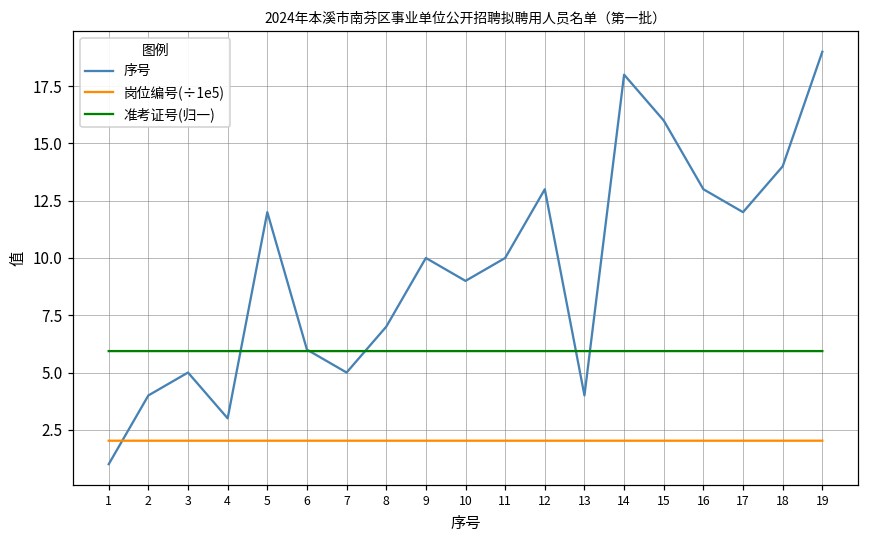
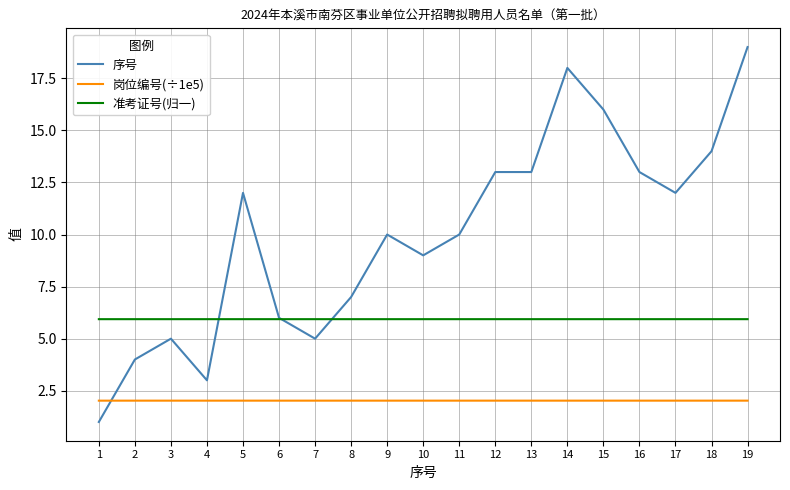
  {
    "序号": {
      "1": 1,
      "2": 4,
      "3": 5,
      "4": 3,
      "5": 12,
      "7": 5,
      "8": 7,
      "9": 10,
      "10": 9,
      "11": 10,
      "12": 13,
-     "13": 4,
+     "13": 13,
      "14": 18,
      "15": 16,
      "16": 13,
      "17": 12,
      "18": 14,
      "19": 19
    },
    "岗位编号(÷1e5)": {
      "1": 2,
      "2": 2,
      "3": 2,
      "4": 2,
      "5": 2,
      "6": 2,
      "7": 2,
      "8": 2,
      "9": 2,
      "10": 2,
      "11": 2,
      "12": 2,
      "13": 2,
      "14": 2,
      "15": 2,
      "16": 2,
      "17": 2,
      "18": 2,
      "19": 2
    },
    "准考证号(归一)": {
      "1": 6,
      "2": 6,
      "3": 6,
      "4": 6,
      "5": 6,
      "7": 6,
      "8": 6,
      "9": 6,
      "10": 6,
      "11": 6,
      "12": 6,
      "13": 6,
      "14": 6,
      "15": 6,
      "16": 6,
      "17": 6,
      "18": 6,
      "19": 6
    }
  }
